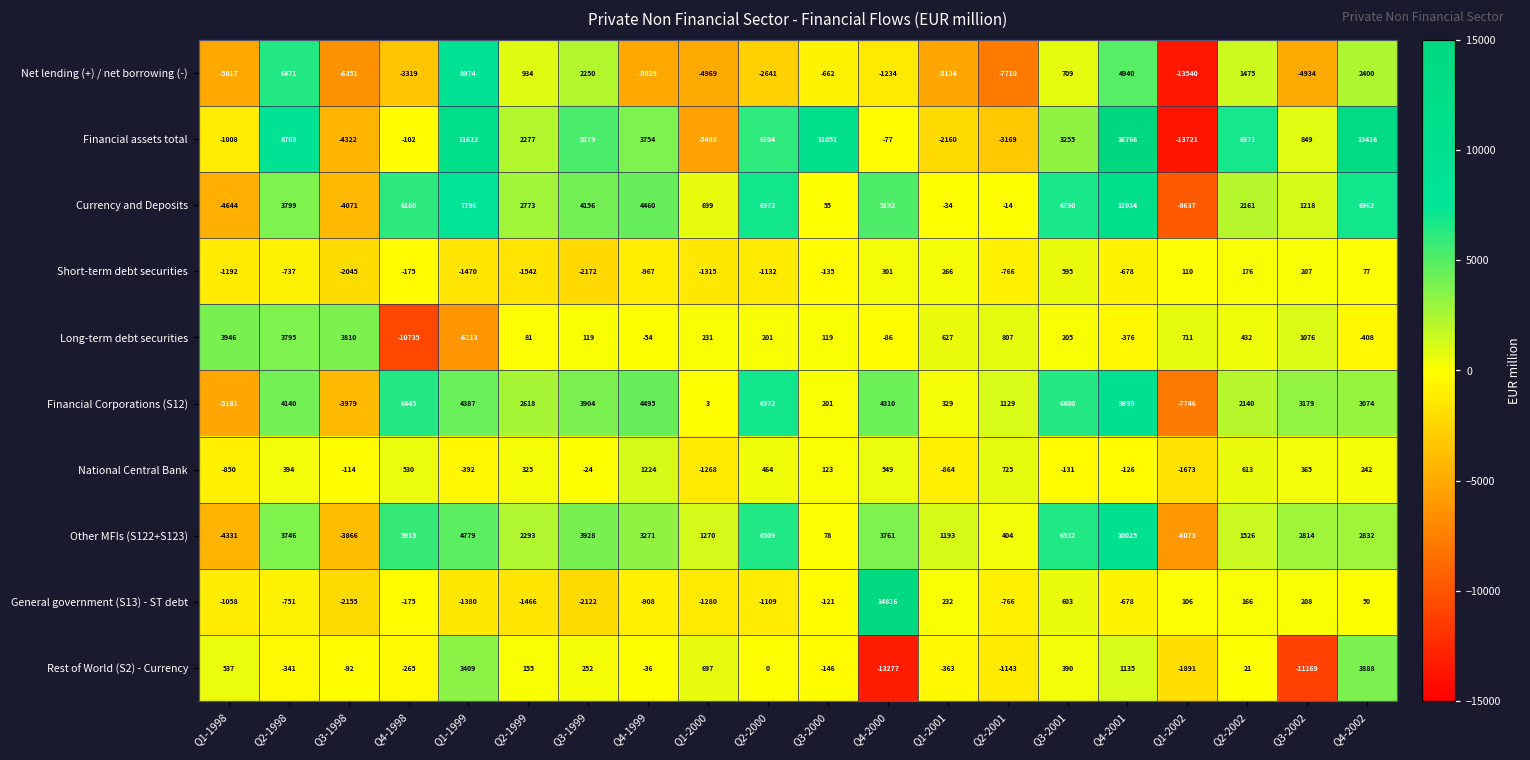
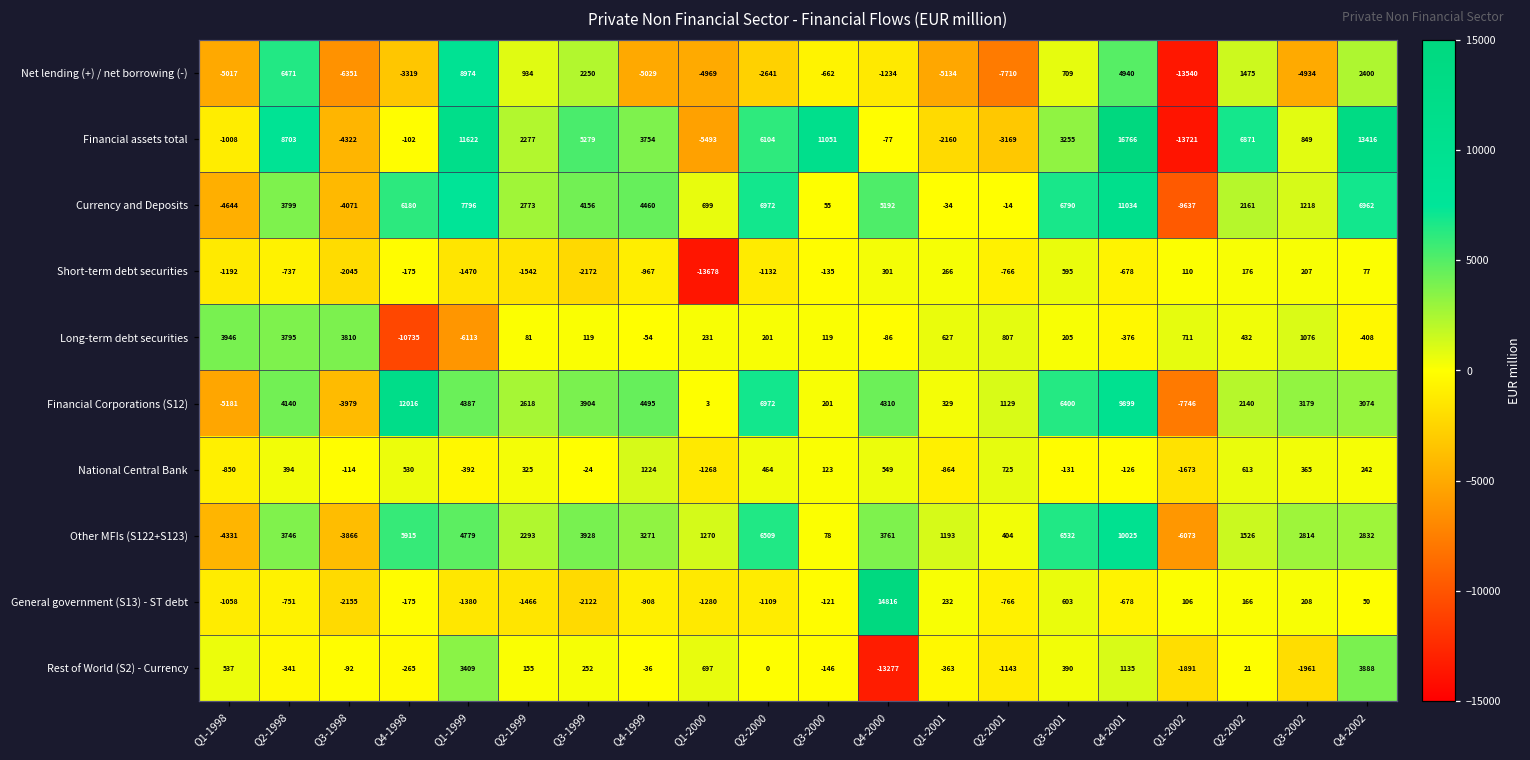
  {
    "Net lending (+) / net borrowing (-)": {
      "Q1-1998": -5017,
      "Q2-1998": 6471,
      "Q3-1998": -6351,
      "Q4-1998": -3319,
      "Q1-1999": 8974,
      "Q2-1999": 934,
      "Q3-1999": 2250,
      "Q4-1999": -5029,
      "Q1-2000": -4969,
      "Q2-2000": -2641,
      "Q3-2000": -662,
      "Q4-2000": -1234,
      "Q1-2001": -5134,
      "Q2-2001": -7710,
      "Q3-2001": 709,
      "Q4-2001": 4940,
      "Q1-2002": -13540,
      "Q2-2002": 1475,
      "Q3-2002": -4934,
      "Q4-2002": 2400
    },
    "Financial assets total": {
      "Q1-1998": -1008,
      "Q2-1998": 8703,
      "Q3-1998": -4322,
      "Q4-1998": -102,
      "Q1-1999": 11622,
      "Q2-1999": 2277,
      "Q3-1999": 5279,
      "Q4-1999": 3754,
      "Q1-2000": -5493,
      "Q2-2000": 6104,
      "Q3-2000": 11051,
      "Q4-2000": -77,
      "Q1-2001": -2160,
      "Q2-2001": -3169,
      "Q3-2001": 3255,
      "Q4-2001": 16766,
      "Q1-2002": -13721,
      "Q2-2002": 6871,
      "Q3-2002": 849,
      "Q4-2002": 13416
    },
    "Currency and Deposits": {
      "Q1-1998": -4644,
      "Q2-1998": 3799,
      "Q3-1998": -4071,
      "Q4-1998": 6180,
      "Q1-1999": 7796,
      "Q2-1999": 2773,
      "Q3-1999": 4156,
      "Q4-1999": 4460,
      "Q1-2000": 699,
      "Q2-2000": 6972,
      "Q3-2000": 55,
      "Q4-2000": 5192,
      "Q1-2001": -34,
      "Q2-2001": -14,
      "Q3-2001": 6790,
      "Q4-2001": 11034,
      "Q1-2002": -9637,
      "Q2-2002": 2161,
      "Q3-2002": 1218,
      "Q4-2002": 6962
    },
    "Short-term debt securities": {
      "Q1-1998": -1192,
      "Q2-1998": -737,
      "Q3-1998": -2045,
      "Q4-1998": -175,
      "Q1-1999": -1470,
      "Q2-1999": -1542,
      "Q3-1999": -2172,
      "Q4-1999": -967,
-     "Q1-2000": -1315,
+     "Q1-2000": -13678,
      "Q2-2000": -1132,
      "Q3-2000": -135,
      "Q4-2000": 301,
      "Q1-2001": 266,
      "Q2-2001": -766,
      "Q3-2001": 595,
      "Q4-2001": -678,
      "Q1-2002": 110,
      "Q2-2002": 176,
      "Q3-2002": 207,
      "Q4-2002": 77
    },
    "Long-term debt securities": {
      "Q1-1998": 3946,
      "Q2-1998": 3795,
      "Q3-1998": 3810,
      "Q4-1998": -10735,
      "Q1-1999": -6113,
      "Q2-1999": 81,
      "Q3-1999": 119,
      "Q4-1999": -54,
      "Q1-2000": 231,
      "Q2-2000": 201,
      "Q3-2000": 119,
      "Q4-2000": -86,
      "Q1-2001": 627,
      "Q2-2001": 807,
      "Q3-2001": 205,
      "Q4-2001": -376,
      "Q1-2002": 711,
      "Q2-2002": 432,
      "Q3-2002": 1076,
      "Q4-2002": -408
    },
    "Financial Corporations (S12)": {
      "Q1-1998": -5181,
      "Q2-1998": 4140,
      "Q3-1998": -3979,
-     "Q4-1998": 6445,
+     "Q4-1998": 12016,
      "Q1-1999": 4387,
      "Q2-1999": 2618,
      "Q3-1999": 3904,
      "Q4-1999": 4495,
      "Q1-2000": 3,
      "Q2-2000": 6972,
      "Q3-2000": 201,
      "Q4-2000": 4310,
      "Q1-2001": 329,
      "Q2-2001": 1129,
      "Q3-2001": 6400,
      "Q4-2001": 9899,
      "Q1-2002": -7746,
      "Q2-2002": 2140,
      "Q3-2002": 3179,
      "Q4-2002": 3074
    },
    "National Central Bank": {
      "Q1-1998": -850,
      "Q2-1998": 394,
      "Q3-1998": -114,
      "Q4-1998": 530,
      "Q1-1999": -392,
      "Q2-1999": 325,
      "Q3-1999": -24,
      "Q4-1999": 1224,
      "Q1-2000": -1268,
      "Q2-2000": 464,
      "Q3-2000": 123,
      "Q4-2000": 549,
      "Q1-2001": -864,
      "Q2-2001": 725,
      "Q3-2001": -131,
      "Q4-2001": -126,
      "Q1-2002": -1673,
      "Q2-2002": 613,
      "Q3-2002": 365,
      "Q4-2002": 242
    },
    "Other MFIs (S122+S123)": {
      "Q1-1998": -4331,
      "Q2-1998": 3746,
      "Q3-1998": -3866,
      "Q4-1998": 5915,
      "Q1-1999": 4779,
      "Q2-1999": 2293,
      "Q3-1999": 3928,
      "Q4-1999": 3271,
      "Q1-2000": 1270,
      "Q2-2000": 6509,
      "Q3-2000": 78,
      "Q4-2000": 3761,
      "Q1-2001": 1193,
      "Q2-2001": 404,
      "Q3-2001": 6532,
      "Q4-2001": 10025,
      "Q1-2002": -6073,
      "Q2-2002": 1526,
      "Q3-2002": 2814,
      "Q4-2002": 2832
    },
    "General government (S13) - ST debt": {
      "Q1-1998": -1058,
      "Q2-1998": -751,
      "Q3-1998": -2155,
      "Q4-1998": -175,
      "Q1-1999": -1380,
      "Q2-1999": -1466,
      "Q3-1999": -2122,
      "Q4-1999": -908,
      "Q1-2000": -1280,
      "Q2-2000": -1109,
      "Q3-2000": -121,
      "Q4-2000": 14816,
      "Q1-2001": 232,
      "Q2-2001": -766,
      "Q3-2001": 603,
      "Q4-2001": -678,
      "Q1-2002": 106,
      "Q2-2002": 166,
      "Q3-2002": 208,
      "Q4-2002": 50
    },
    "Rest of World (S2) - Currency": {
      "Q1-1998": 537,
      "Q2-1998": -341,
      "Q3-1998": -92,
      "Q4-1998": -265,
      "Q1-1999": 3409,
      "Q2-1999": 155,
      "Q3-1999": 252,
      "Q4-1999": -36,
      "Q1-2000": 697,
      "Q2-2000": 0,
      "Q3-2000": -146,
      "Q4-2000": -13277,
      "Q1-2001": -363,
      "Q2-2001": -1143,
      "Q3-2001": 390,
      "Q4-2001": 1135,
      "Q1-2002": -1891,
      "Q2-2002": 21,
-     "Q3-2002": -11169,
+     "Q3-2002": -1961,
      "Q4-2002": 3888
    }
  }
